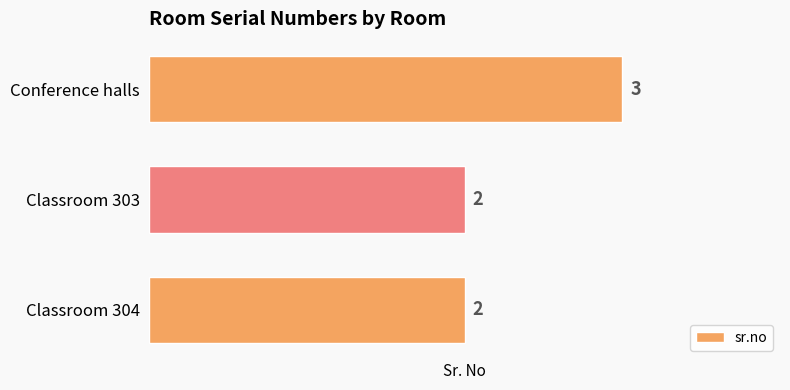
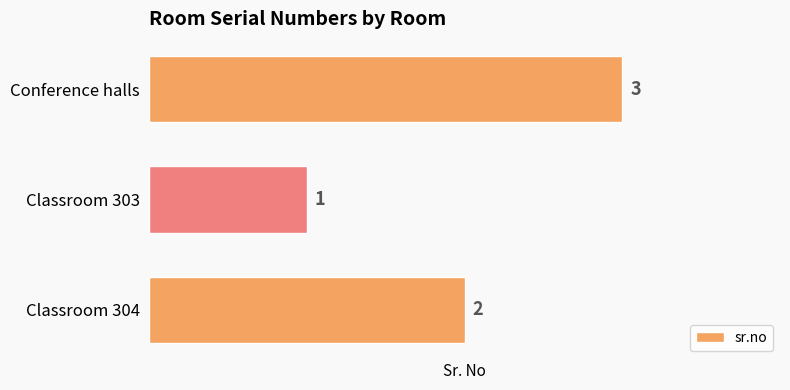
  {
    "Conference halls": 3,
-   "Classroom 303": 2,
+   "Classroom 303": 1,
    "Classroom 304": 2
  }
